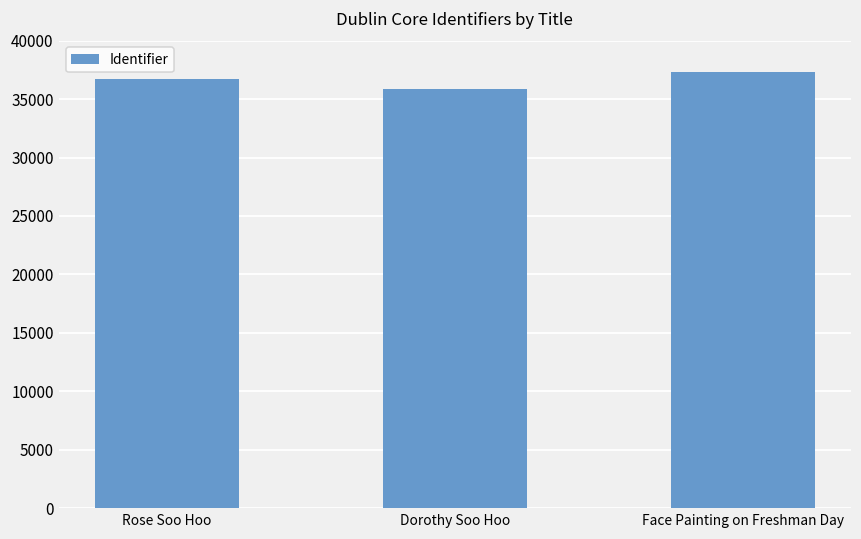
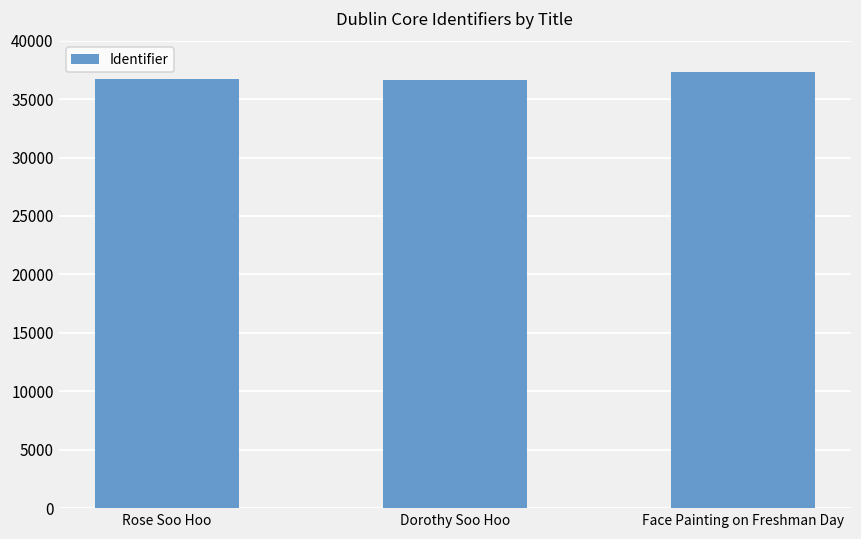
  {
    "Rose Soo Hoo": 36700,
-   "Dorothy Soo Hoo": 35800,
+   "Dorothy Soo Hoo": 36700,
    "Face Painting on Freshman Day": 37300
  }
